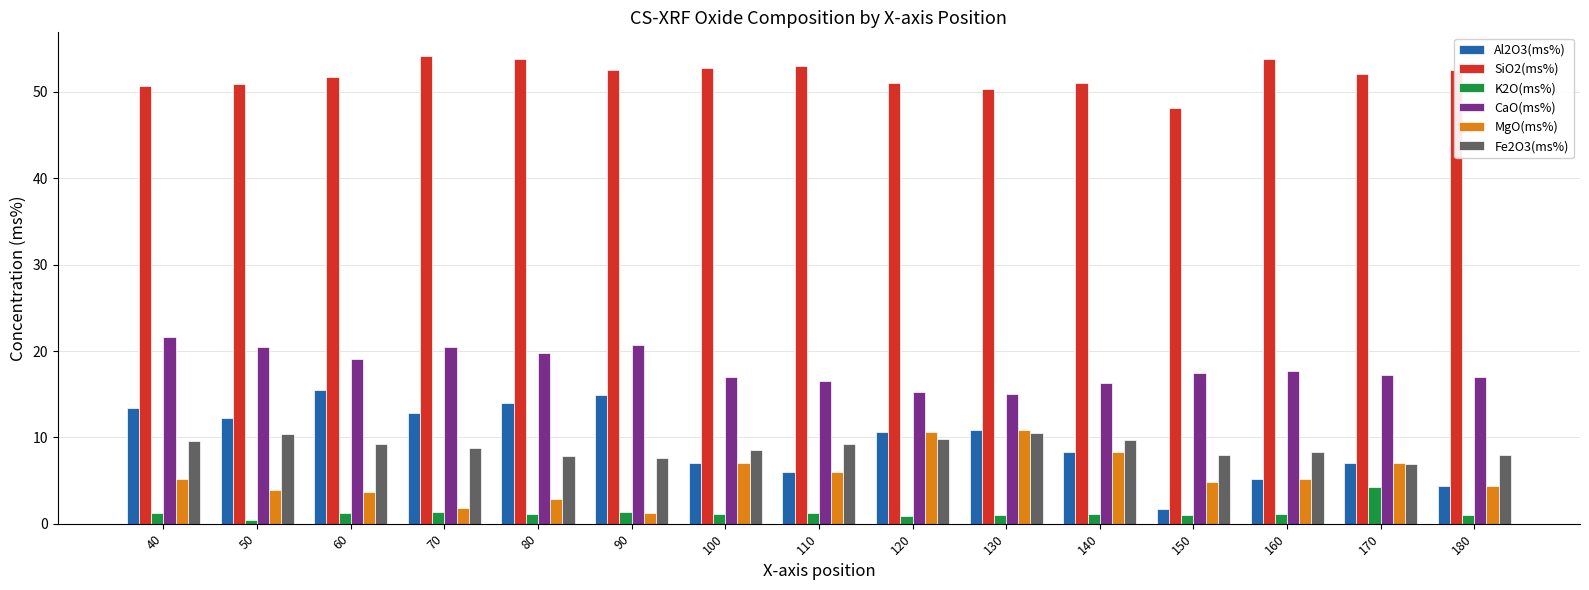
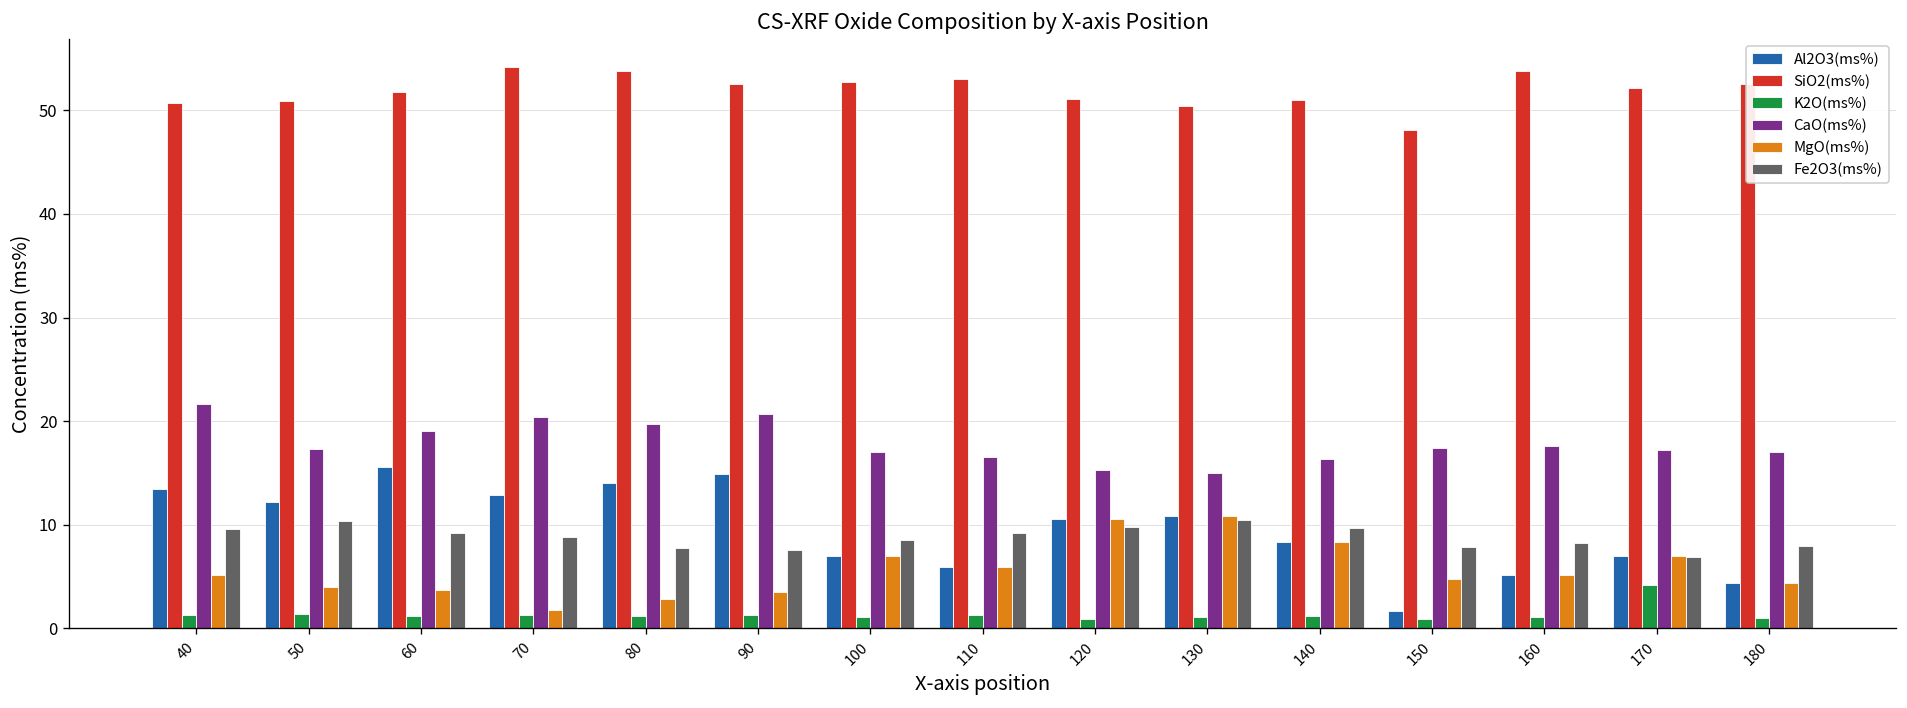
  {
    "Al2O3(ms%)": {
      "40": 13,
      "50": 12,
      "60": 16,
      "70": 13,
      "80": 14,
      "90": 15,
      "100": 7,
      "110": 6,
      "120": 11,
      "130": 11,
      "140": 8,
      "150": 2,
      "160": 5,
      "170": 7,
      "180": 4
    },
    "SiO2(ms%)": {
      "40": 51,
      "50": 51,
      "60": 52,
      "70": 54,
      "80": 54,
      "90": 53,
      "100": 53,
      "110": 53,
      "120": 51,
      "130": 50,
      "140": 51,
      "150": 48,
      "160": 54,
      "170": 52
    },
    "K2O(ms%)": {
      "40": 1,
-     "50": 0,
+     "50": 1,
      "60": 1,
      "70": 1,
      "80": 1,
      "90": 1,
      "100": 1,
      "110": 1,
      "120": 1,
      "130": 1,
      "140": 1,
      "150": 1,
      "160": 1,
      "170": 4,
      "180": 1
    },
    "CaO(ms%)": {
      "40": 22,
-     "50": 20,
+     "50": 17,
      "60": 19,
      "70": 20,
      "80": 20,
      "90": 21,
      "100": 17,
      "110": 17,
      "120": 15,
      "130": 15,
      "140": 16,
      "150": 17,
      "160": 18,
      "170": 17,
      "180": 17
    },
    "MgO(ms%)": {
      "40": 5,
      "50": 4,
      "60": 4,
      "70": 2,
      "80": 3,
-     "90": 1,
+     "90": 4,
      "100": 7,
      "110": 6,
      "120": 11,
      "130": 11,
      "140": 8,
      "150": 5,
      "160": 5,
      "170": 7,
      "180": 4
    },
    "Fe2O3(ms%)": {
      "40": 10,
      "50": 10,
      "60": 9,
      "70": 9,
      "80": 8,
      "90": 8,
      "100": 9,
      "110": 9,
      "120": 10,
      "130": 10,
      "140": 10,
      "150": 8,
      "160": 8,
      "170": 7,
      "180": 8
    }
  }
